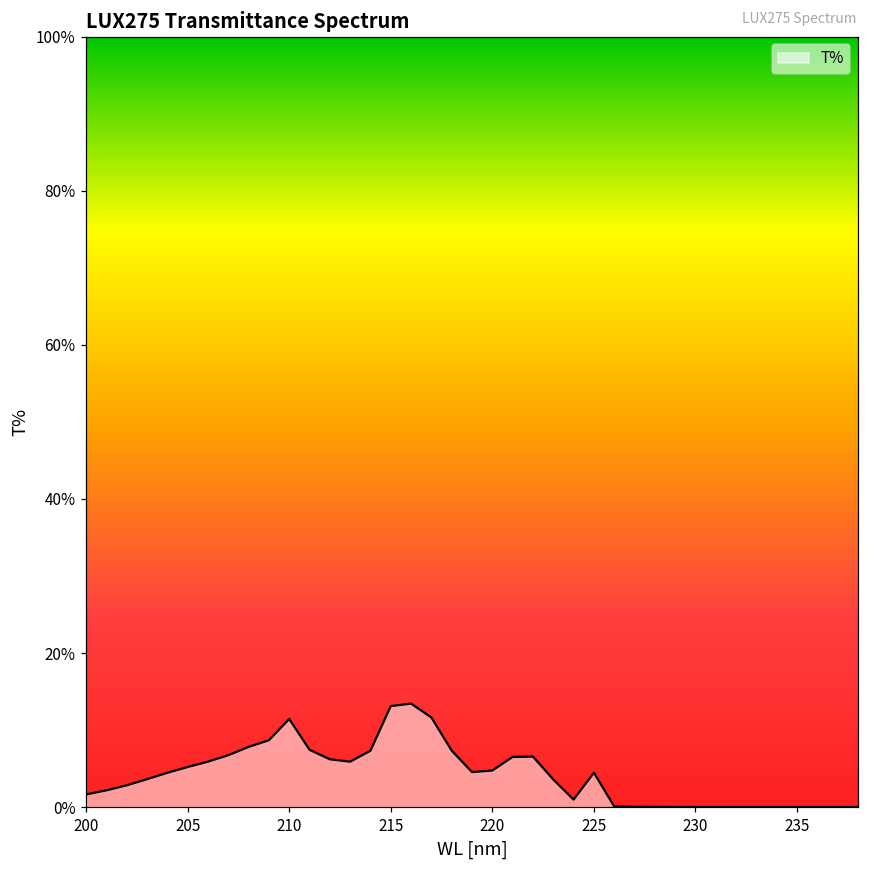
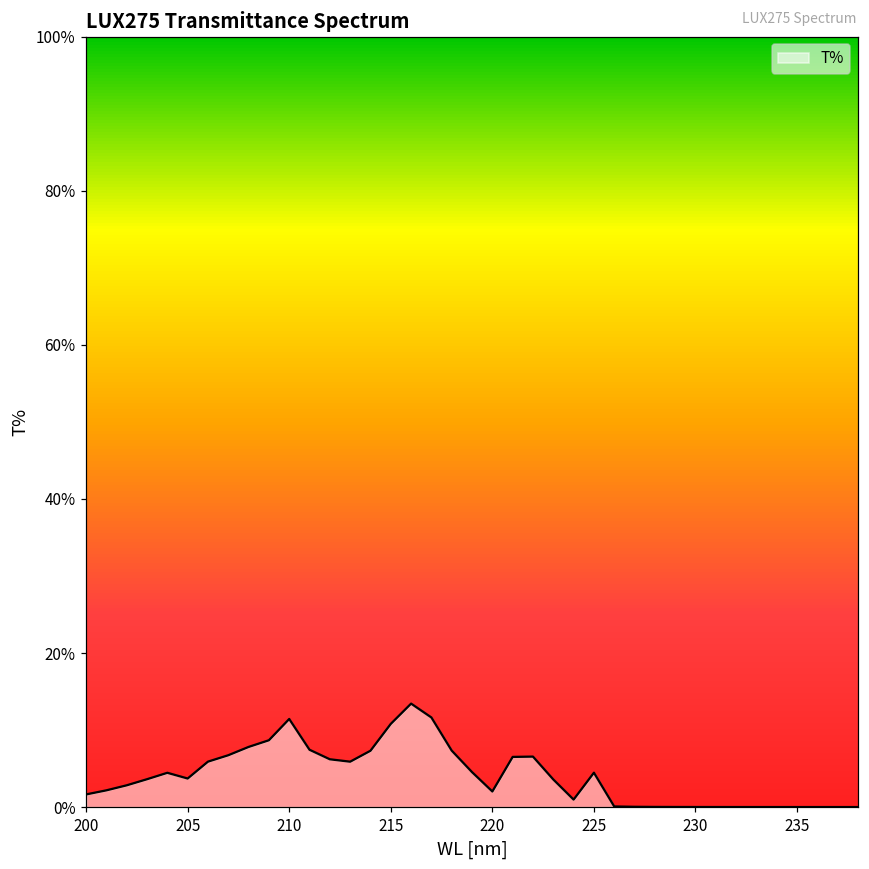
  {
    "200": "2%",
-   "205": "5%",
+   "205": "4%",
    "210": "11%",
-   "215": "13%",
-   "220": "5%",
+   "215": "11%",
+   "220": "2%",
    "225": "4%",
    "230": "0%",
    "235": "0%"
  }
